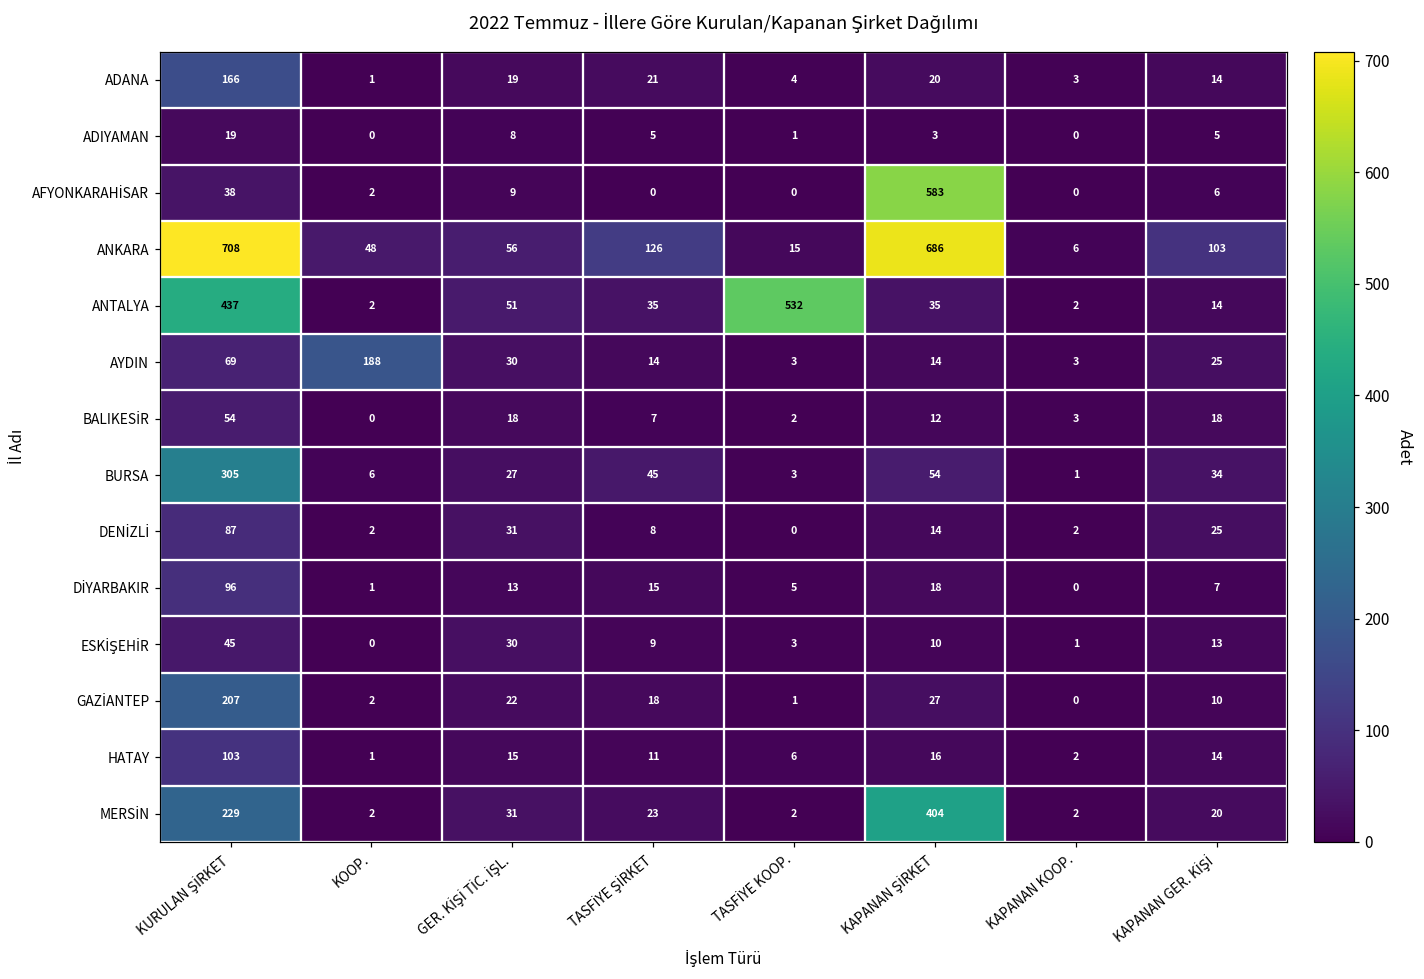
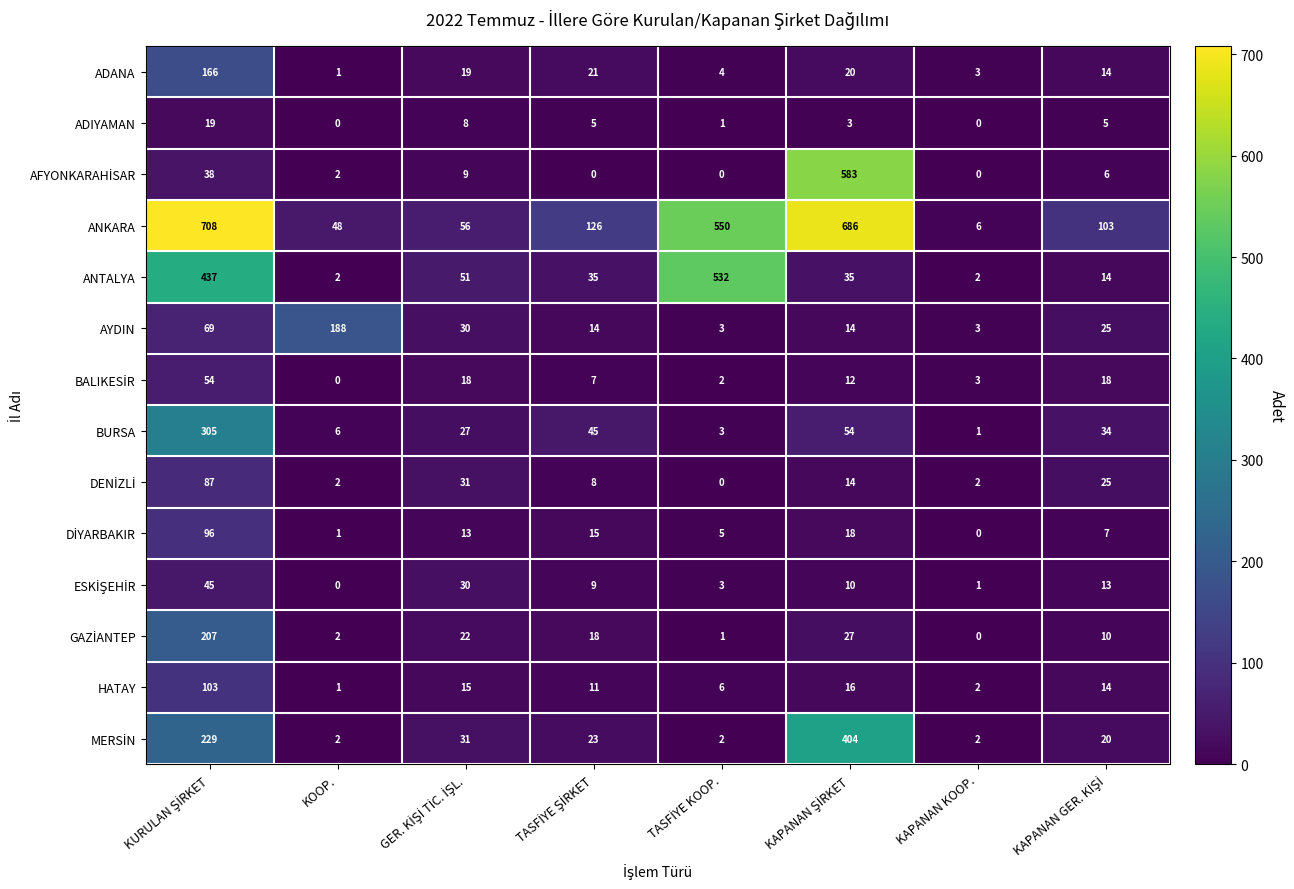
  {
    "ADANA": {
      "KURULAN ŞİRKET": 166,
      "KOOP.": 1,
      "GER. KİŞİ TİC. İŞL.": 19,
      "TASFİYE ŞİRKET": 21,
      "TASFİYE KOOP.": 4,
      "KAPANAN ŞİRKET": 20,
      "KAPANAN KOOP.": 3,
      "KAPANAN GER. KİŞİ": 14
    },
    "ADIYAMAN": {
      "KURULAN ŞİRKET": 19,
      "KOOP.": 0,
      "GER. KİŞİ TİC. İŞL.": 8,
      "TASFİYE ŞİRKET": 5,
      "TASFİYE KOOP.": 1,
      "KAPANAN ŞİRKET": 3,
      "KAPANAN KOOP.": 0,
      "KAPANAN GER. KİŞİ": 5
    },
    "AFYONKARAHİSAR": {
      "KURULAN ŞİRKET": 38,
      "KOOP.": 2,
      "GER. KİŞİ TİC. İŞL.": 9,
      "TASFİYE ŞİRKET": 0,
      "TASFİYE KOOP.": 0,
      "KAPANAN ŞİRKET": 583,
      "KAPANAN KOOP.": 0,
      "KAPANAN GER. KİŞİ": 6
    },
    "ANKARA": {
      "KURULAN ŞİRKET": 708,
      "KOOP.": 48,
      "GER. KİŞİ TİC. İŞL.": 56,
      "TASFİYE ŞİRKET": 126,
-     "TASFİYE KOOP.": 15,
+     "TASFİYE KOOP.": 550,
      "KAPANAN ŞİRKET": 686,
      "KAPANAN KOOP.": 6,
      "KAPANAN GER. KİŞİ": 103
    },
    "ANTALYA": {
      "KURULAN ŞİRKET": 437,
      "KOOP.": 2,
      "GER. KİŞİ TİC. İŞL.": 51,
      "TASFİYE ŞİRKET": 35,
      "TASFİYE KOOP.": 532,
      "KAPANAN ŞİRKET": 35,
      "KAPANAN KOOP.": 2,
      "KAPANAN GER. KİŞİ": 14
    },
    "AYDIN": {
      "KURULAN ŞİRKET": 69,
      "KOOP.": 188,
      "GER. KİŞİ TİC. İŞL.": 30,
      "TASFİYE ŞİRKET": 14,
      "TASFİYE KOOP.": 3,
      "KAPANAN ŞİRKET": 14,
      "KAPANAN KOOP.": 3,
      "KAPANAN GER. KİŞİ": 25
    },
    "BALIKESİR": {
      "KURULAN ŞİRKET": 54,
      "KOOP.": 0,
      "GER. KİŞİ TİC. İŞL.": 18,
      "TASFİYE ŞİRKET": 7,
      "TASFİYE KOOP.": 2,
      "KAPANAN ŞİRKET": 12,
      "KAPANAN KOOP.": 3,
      "KAPANAN GER. KİŞİ": 18
    },
    "BURSA": {
      "KURULAN ŞİRKET": 305,
      "KOOP.": 6,
      "GER. KİŞİ TİC. İŞL.": 27,
      "TASFİYE ŞİRKET": 45,
      "TASFİYE KOOP.": 3,
      "KAPANAN ŞİRKET": 54,
      "KAPANAN KOOP.": 1,
      "KAPANAN GER. KİŞİ": 34
    },
    "DENİZLİ": {
      "KURULAN ŞİRKET": 87,
      "KOOP.": 2,
      "GER. KİŞİ TİC. İŞL.": 31,
      "TASFİYE ŞİRKET": 8,
      "TASFİYE KOOP.": 0,
      "KAPANAN ŞİRKET": 14,
      "KAPANAN KOOP.": 2,
      "KAPANAN GER. KİŞİ": 25
    },
    "DİYARBAKIR": {
      "KURULAN ŞİRKET": 96,
      "KOOP.": 1,
      "GER. KİŞİ TİC. İŞL.": 13,
      "TASFİYE ŞİRKET": 15,
      "TASFİYE KOOP.": 5,
      "KAPANAN ŞİRKET": 18,
      "KAPANAN KOOP.": 0,
      "KAPANAN GER. KİŞİ": 7
    },
    "ESKİŞEHİR": {
      "KURULAN ŞİRKET": 45,
      "KOOP.": 0,
      "GER. KİŞİ TİC. İŞL.": 30,
      "TASFİYE ŞİRKET": 9,
      "TASFİYE KOOP.": 3,
      "KAPANAN ŞİRKET": 10,
      "KAPANAN KOOP.": 1,
      "KAPANAN GER. KİŞİ": 13
    },
    "GAZİANTEP": {
      "KURULAN ŞİRKET": 207,
      "KOOP.": 2,
      "GER. KİŞİ TİC. İŞL.": 22,
      "TASFİYE ŞİRKET": 18,
      "TASFİYE KOOP.": 1,
      "KAPANAN ŞİRKET": 27,
      "KAPANAN KOOP.": 0,
      "KAPANAN GER. KİŞİ": 10
    },
    "HATAY": {
      "KURULAN ŞİRKET": 103,
      "KOOP.": 1,
      "GER. KİŞİ TİC. İŞL.": 15,
      "TASFİYE ŞİRKET": 11,
      "TASFİYE KOOP.": 6,
      "KAPANAN ŞİRKET": 16,
      "KAPANAN KOOP.": 2,
      "KAPANAN GER. KİŞİ": 14
    },
    "MERSİN": {
      "KURULAN ŞİRKET": 229,
      "KOOP.": 2,
      "GER. KİŞİ TİC. İŞL.": 31,
      "TASFİYE ŞİRKET": 23,
      "TASFİYE KOOP.": 2,
      "KAPANAN ŞİRKET": 404,
      "KAPANAN KOOP.": 2,
      "KAPANAN GER. KİŞİ": 20
    }
  }
